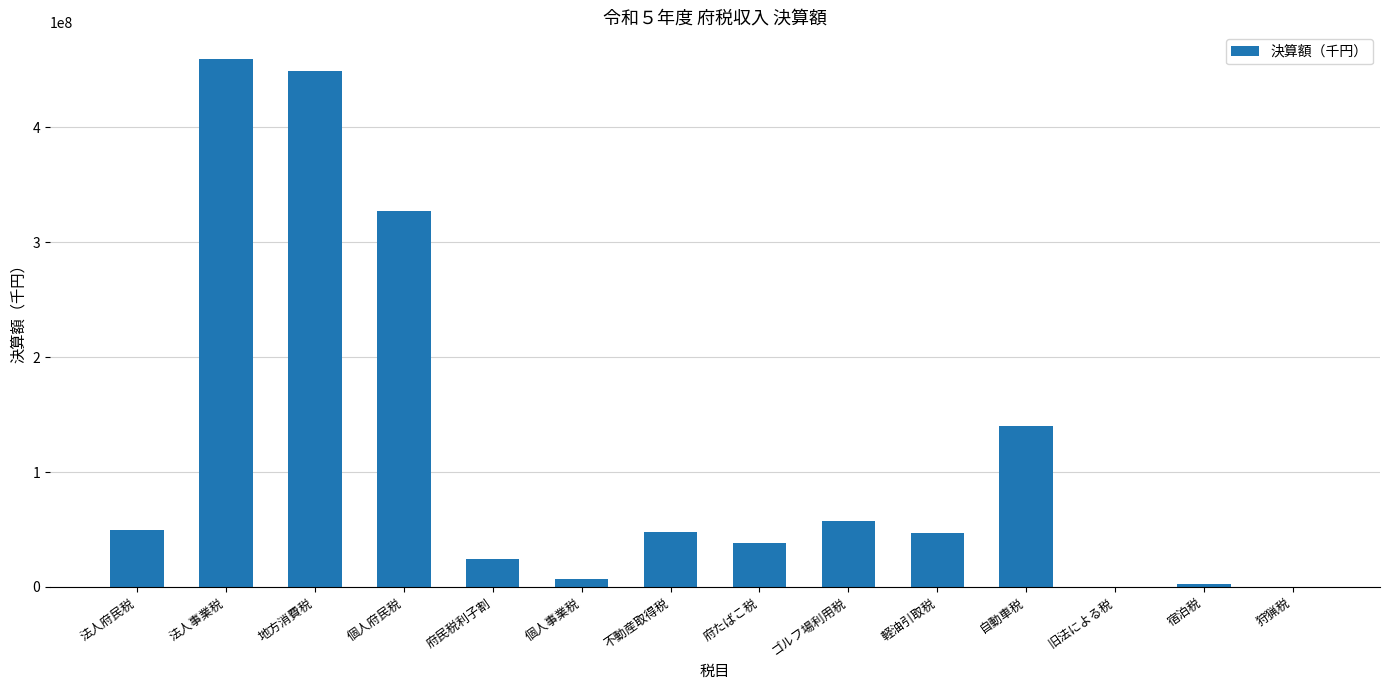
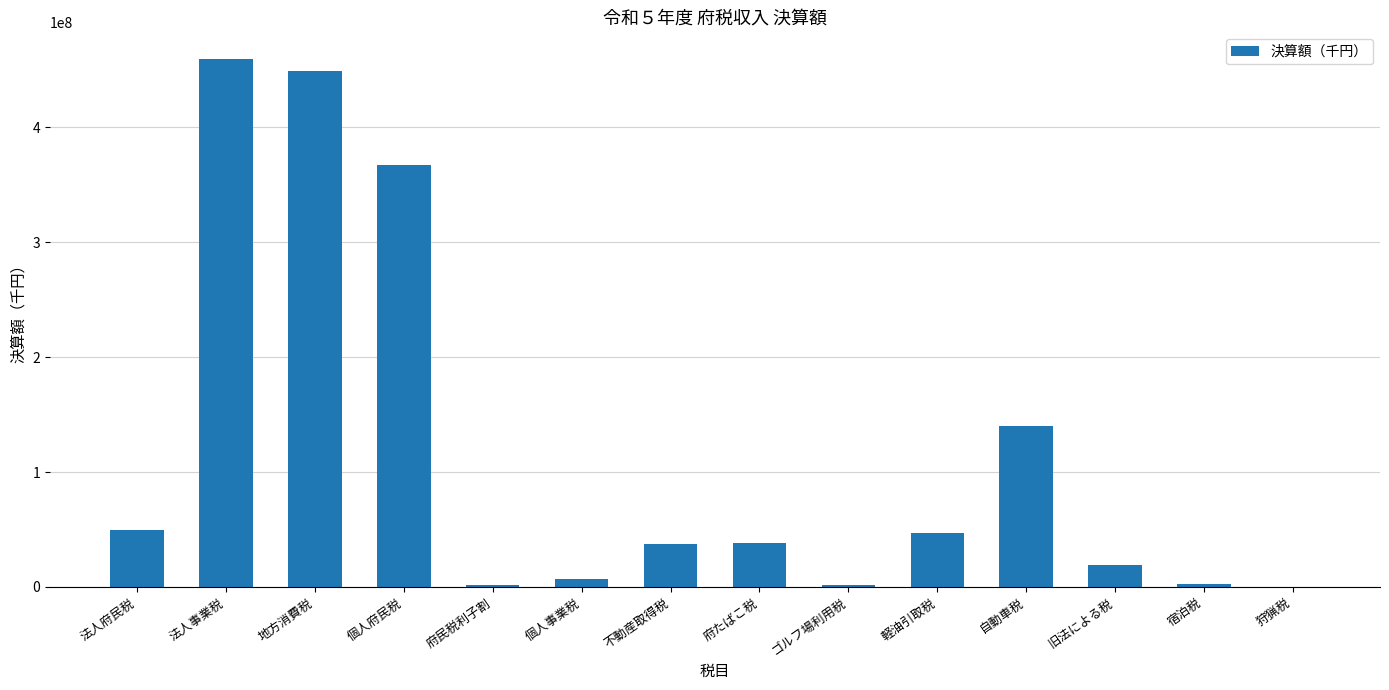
  {
    "法人府民税": 49000000,
    "法人事業税": 460000000,
    "地方消費税": 449000000,
-   "個人府民税": 327000000,
-   "府民税利子割": 25000000,
+   "個人府民税": 367000000,
+   "府民税利子割": 2000000,
    "個人事業税": 7000000,
-   "不動産取得税": 47000000,
+   "不動産取得税": 37000000,
    "府たばこ税": 39000000,
-   "ゴルフ場利用税": 58000000,
+   "ゴルフ場利用税": 1000000,
    "軽油引取税": 47000000,
    "自動車税": 140000000,
-   "旧法による税": 0,
+   "旧法による税": 19000000,
    "宿泊税": 3000000
  }
